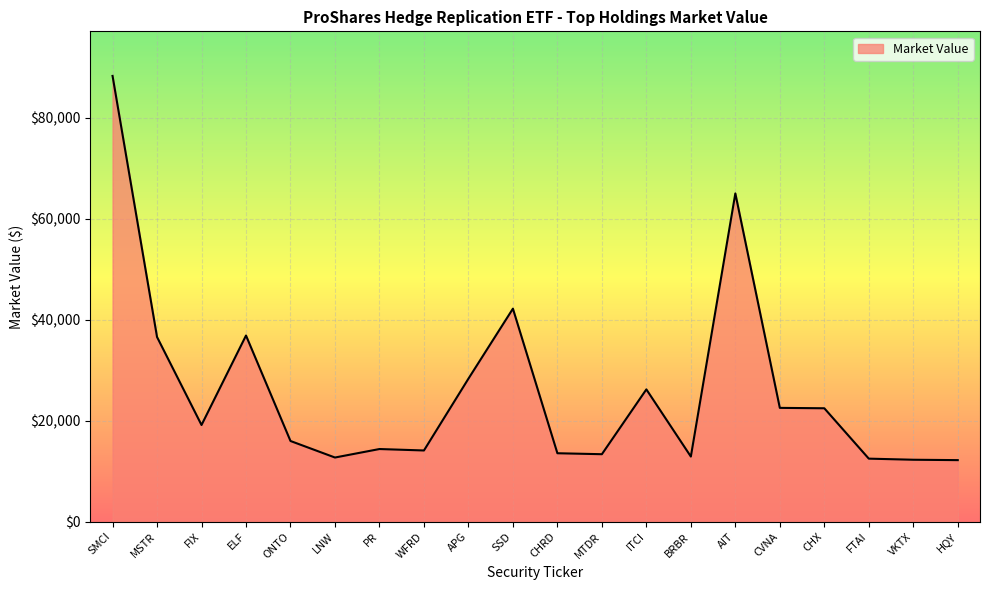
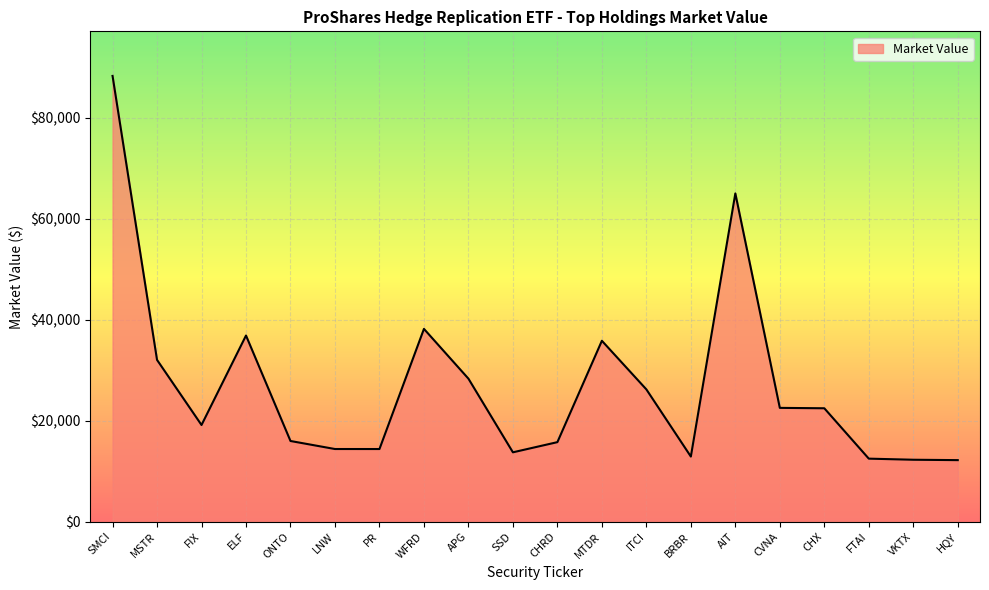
  {
    "SMCI": "$88,000",
-   "MSTR": "$37,000",
+   "MSTR": "$32,000",
    "FIX": "$19,000",
    "ELF": "$37,000",
    "ONTO": "$16,000",
-   "LNW": "$13,000",
+   "LNW": "$14,000",
    "PR": "$14,000",
-   "WFRD": "$14,000",
+   "WFRD": "$38,000",
    "APG": "$28,000",
-   "SSD": "$42,000",
-   "CHRD": "$14,000",
-   "MTDR": "$13,000",
+   "SSD": "$14,000",
+   "CHRD": "$16,000",
+   "MTDR": "$36,000",
    "ITCI": "$26,000",
    "BRBR": "$13,000",
    "AIT": "$65,000",
    "CVNA": "$23,000",
    "CHX": "$22,000",
    "FTAI": "$13,000",
    "VKTX": "$12,000",
    "HQY": "$12,000"
  }
